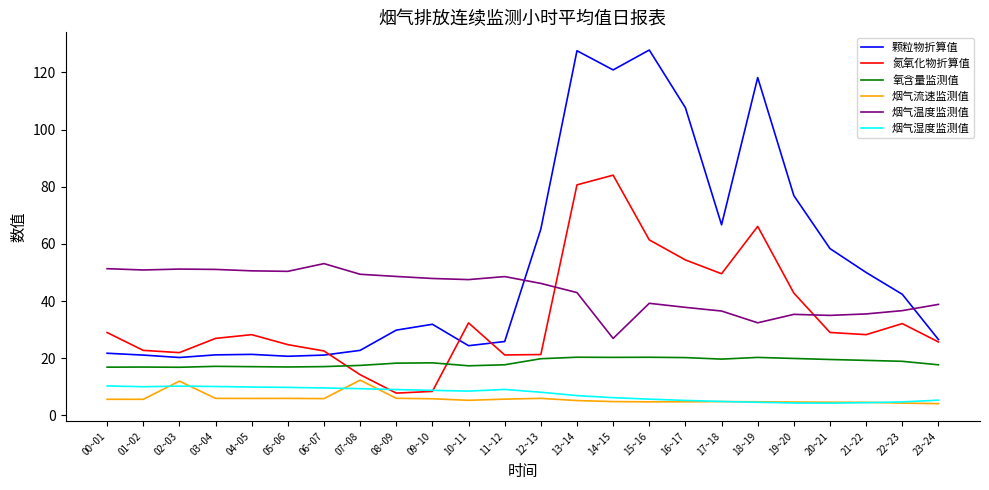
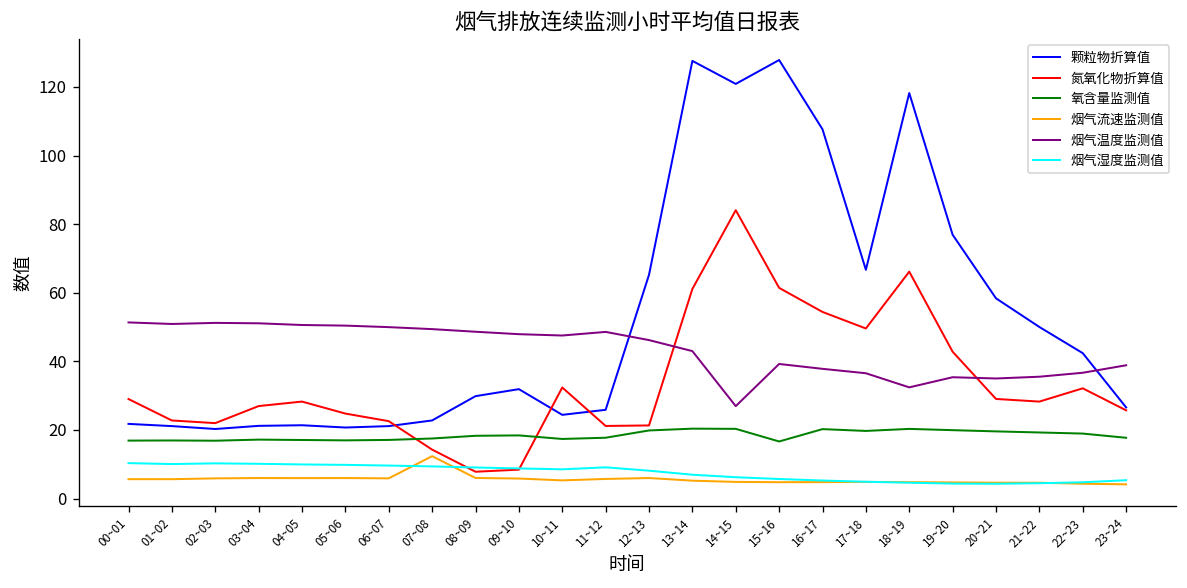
  {
    "颗粒物折算值": {
      "00~01": 22,
      "01~02": 21,
      "02~03": 20,
      "03~04": 21,
      "04~05": 21,
      "05~06": 21,
      "06~07": 21,
      "07~08": 23,
      "08~09": 30,
      "09~10": 32,
      "10~11": 24,
      "11~12": 26,
      "12~13": 65,
      "13~14": 128,
      "14~15": 121,
      "15~16": 128,
      "16~17": 108,
      "17~18": 67,
      "18~19": 118,
      "19~20": 77,
      "20~21": 58,
      "21~22": 50,
      "22~23": 42
    },
    "氮氧化物折算值": {
      "00~01": 29,
      "01~02": 23,
      "02~03": 22,
      "03~04": 27,
      "04~05": 28,
      "05~06": 25,
      "06~07": 23,
      "07~08": 14,
      "08~09": 8,
      "10~11": 32,
      "11~12": 21,
      "12~13": 21,
-     "13~14": 81,
+     "13~14": 61,
      "14~15": 84,
      "15~16": 61,
      "16~17": 54,
      "17~18": 50,
      "18~19": 66,
      "19~20": 43,
      "20~21": 29,
      "21~22": 28,
      "22~23": 32
    },
    "氧含量监测值": {
      "00~01": 17,
      "01~02": 17,
      "02~03": 17,
      "03~04": 17,
      "04~05": 17,
      "05~06": 17,
      "06~07": 17,
      "07~08": 18,
      "08~09": 18,
      "09~10": 18,
      "10~11": 17,
      "11~12": 18,
      "12~13": 20,
      "13~14": 20,
      "14~15": 20,
-     "15~16": 20,
+     "15~16": 17,
      "16~17": 20,
      "17~18": 20,
      "18~19": 20,
      "19~20": 20,
      "20~21": 20,
      "21~22": 19,
      "22~23": 19,
      "23~24": 18
    },
    "烟气流速监测值": {
      "00~01": 6,
      "01~02": 6,
-     "02~03": 12,
+     "02~03": 6,
      "03~04": 6,
      "04~05": 6,
      "05~06": 6,
      "06~07": 6,
      "07~08": 12,
      "08~09": 6,
      "09~10": 6,
      "10~11": 5,
      "11~12": 6,
      "12~13": 6,
      "13~14": 5,
      "14~15": 5,
      "15~16": 5,
      "23~24": 4
    },
    "烟气温度监测值": {
      "00~01": 51,
      "01~02": 51,
      "02~03": 51,
      "03~04": 51,
      "04~05": 51,
      "05~06": 50,
-     "06~07": 53,
+     "06~07": 50,
      "07~08": 49,
      "08~09": 49,
      "09~10": 48,
      "10~11": 48,
      "11~12": 49,
      "12~13": 46,
      "13~14": 43,
      "14~15": 27,
      "15~16": 39,
      "16~17": 38,
      "17~18": 37,
      "18~19": 32,
      "19~20": 35,
      "20~21": 35,
      "21~22": 36,
      "22~23": 37,
      "23~24": 39
    },
    "烟气湿度监测值": {
      "00~01": 10,
      "01~02": 10,
      "02~03": 10,
      "03~04": 10,
      "04~05": 10,
      "05~06": 10,
      "06~07": 10,
      "07~08": 9,
      "08~09": 9,
      "10~11": 9,
      "11~12": 9,
      "12~13": 8,
      "13~14": 7,
      "14~15": 6,
      "15~16": 6,
      "23~24": 5
    }
  }
